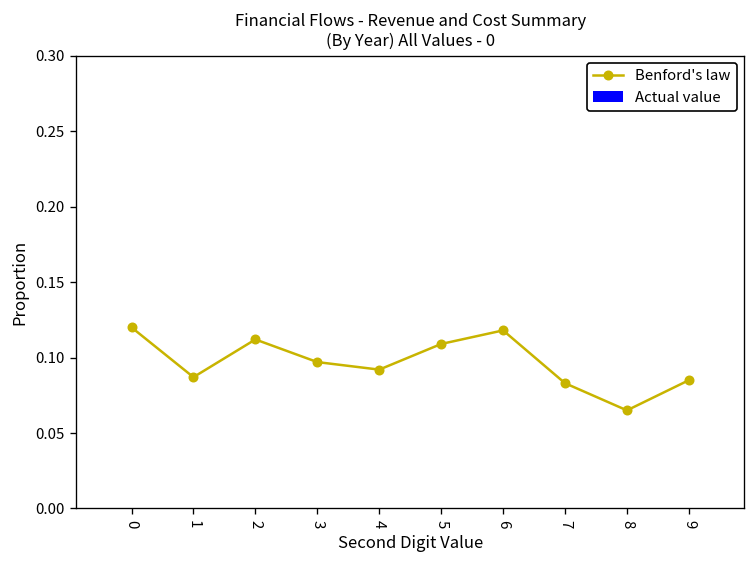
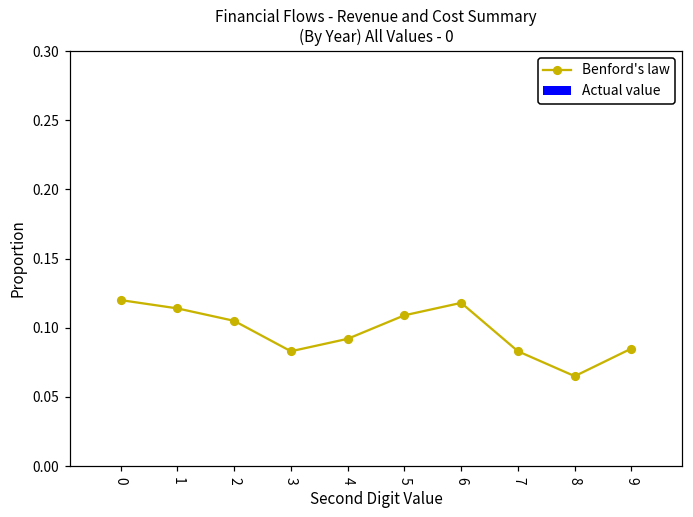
  {
    "Actual value": {
      "0": 0.000,
      "1": 0.000,
      "2": 0.000,
      "3": 0.000,
      "4": 0.000,
      "5": 0.000,
      "6": 0.000,
      "7": 0.000,
      "8": 0.000,
      "9": 0.000
    },
    "Benford's law": {
      "0": 0.120,
-     "1": 0.087,
-     "2": 0.112,
-     "3": 0.097,
+     "1": 0.114,
+     "2": 0.105,
+     "3": 0.083,
      "4": 0.092,
      "5": 0.109,
      "6": 0.118,
      "7": 0.083,
      "8": 0.065,
      "9": 0.085
    }
  }
